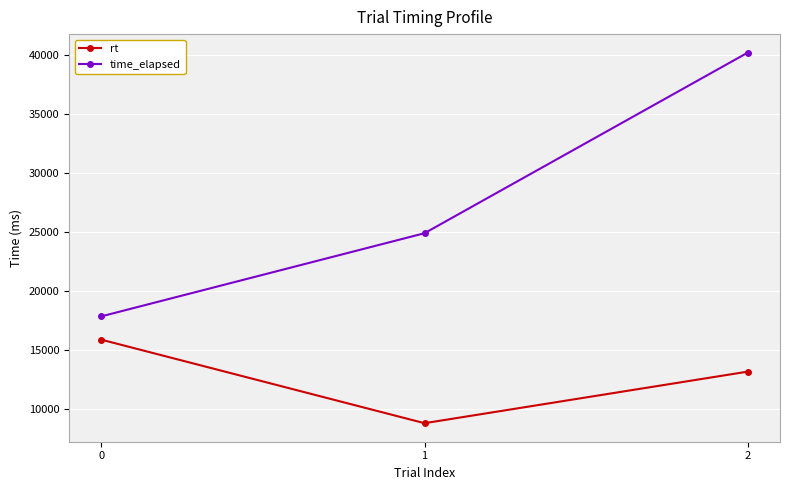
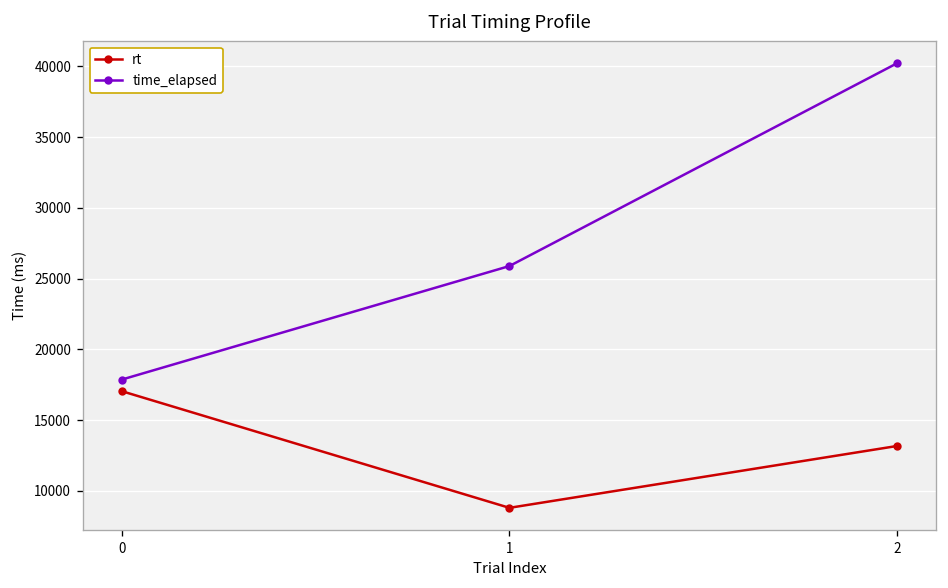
  {
    "rt": {
-     "0": 15900,
+     "0": 17100,
      "1": 8800,
      "2": 13200
    },
    "time_elapsed": {
      "0": 17900,
-     "1": 24900,
+     "1": 25900,
      "2": 40200
    }
  }
